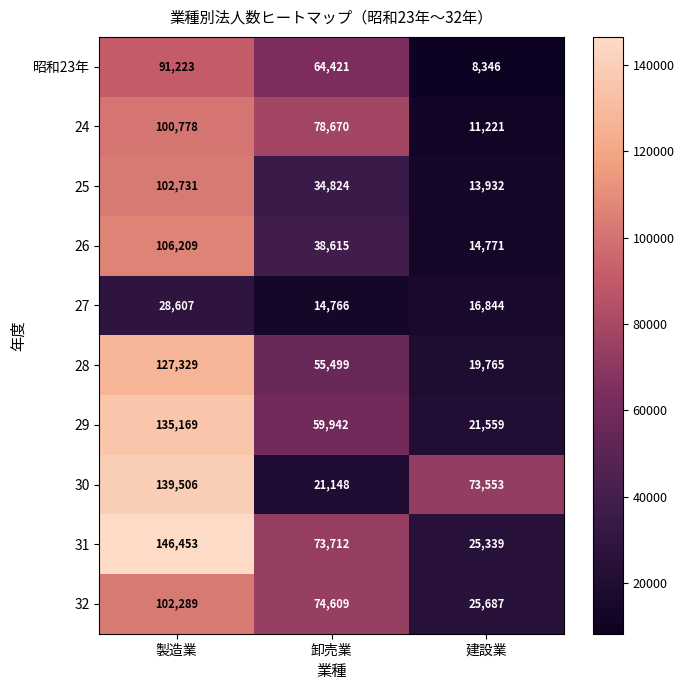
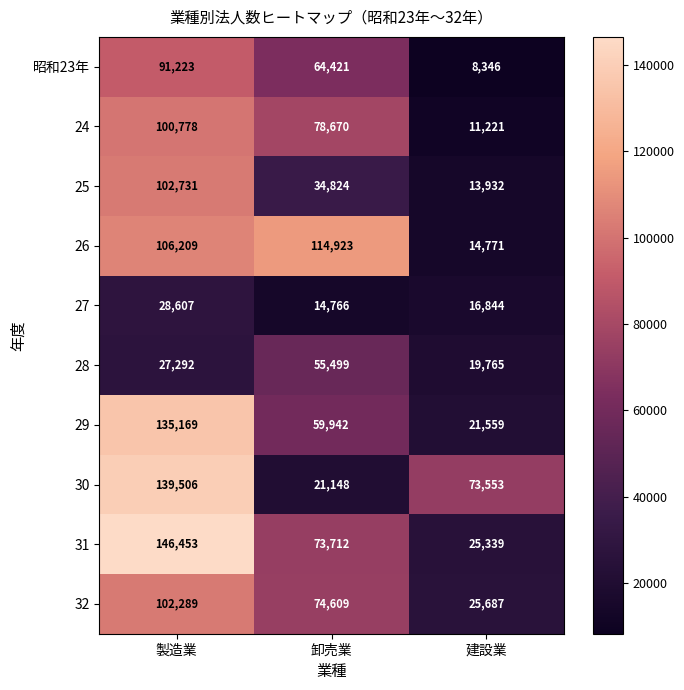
  {
    "昭和23年": {
      "製造業": "91,223",
      "卸売業": "64,421",
      "建設業": "8,346"
    },
    "24": {
      "製造業": "100,778",
      "卸売業": "78,670",
      "建設業": "11,221"
    },
    "25": {
      "製造業": "102,731",
      "卸売業": "34,824",
      "建設業": "13,932"
    },
    "26": {
      "製造業": "106,209",
-     "卸売業": "38,615",
+     "卸売業": "114,923",
      "建設業": "14,771"
    },
    "27": {
      "製造業": "28,607",
      "卸売業": "14,766",
      "建設業": "16,844"
    },
    "28": {
-     "製造業": "127,329",
+     "製造業": "27,292",
      "卸売業": "55,499",
      "建設業": "19,765"
    },
    "29": {
      "製造業": "135,169",
      "卸売業": "59,942",
      "建設業": "21,559"
    },
    "30": {
      "製造業": "139,506",
      "卸売業": "21,148",
      "建設業": "73,553"
    },
    "31": {
      "製造業": "146,453",
      "卸売業": "73,712",
      "建設業": "25,339"
    },
    "32": {
      "製造業": "102,289",
      "卸売業": "74,609",
      "建設業": "25,687"
    }
  }
